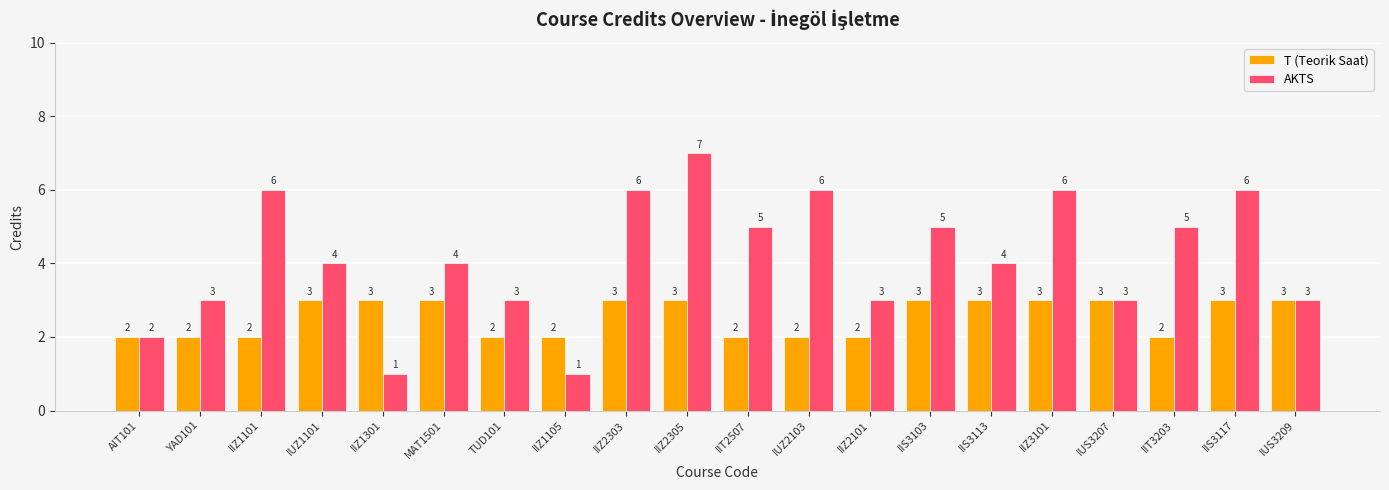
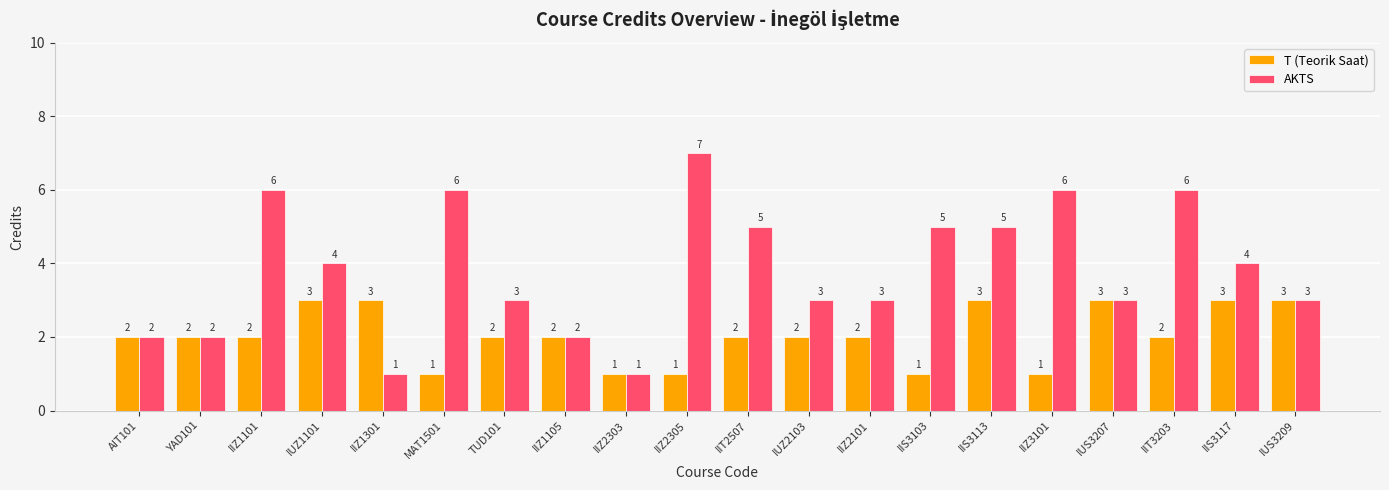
  {
    "T (Teorik Saat)": {
      "AIT101": 2,
      "YAD101": 2,
      "IIZ1101": 2,
      "IUZ1101": 3,
      "IIZ1301": 3,
-     "MAT1501": 3,
+     "MAT1501": 1,
      "TUD101": 2,
      "IIZ1105": 2,
-     "IIZ2303": 3,
-     "IIZ2305": 3,
+     "IIZ2303": 1,
+     "IIZ2305": 1,
      "IIT2507": 2,
      "IUZ2103": 2,
      "IIZ2101": 2,
-     "IIS3103": 3,
+     "IIS3103": 1,
      "IIS3113": 3,
-     "IIZ3101": 3,
+     "IIZ3101": 1,
      "IUS3207": 3,
      "IIT3203": 2,
      "IIS3117": 3,
      "IUS3209": 3
    },
    "AKTS": {
      "AIT101": 2,
-     "YAD101": 3,
+     "YAD101": 2,
      "IIZ1101": 6,
      "IUZ1101": 4,
      "IIZ1301": 1,
-     "MAT1501": 4,
+     "MAT1501": 6,
      "TUD101": 3,
-     "IIZ1105": 1,
-     "IIZ2303": 6,
+     "IIZ1105": 2,
+     "IIZ2303": 1,
      "IIZ2305": 7,
      "IIT2507": 5,
-     "IUZ2103": 6,
+     "IUZ2103": 3,
      "IIZ2101": 3,
      "IIS3103": 5,
-     "IIS3113": 4,
+     "IIS3113": 5,
      "IIZ3101": 6,
      "IUS3207": 3,
-     "IIT3203": 5,
-     "IIS3117": 6,
+     "IIT3203": 6,
+     "IIS3117": 4,
      "IUS3209": 3
    }
  }
